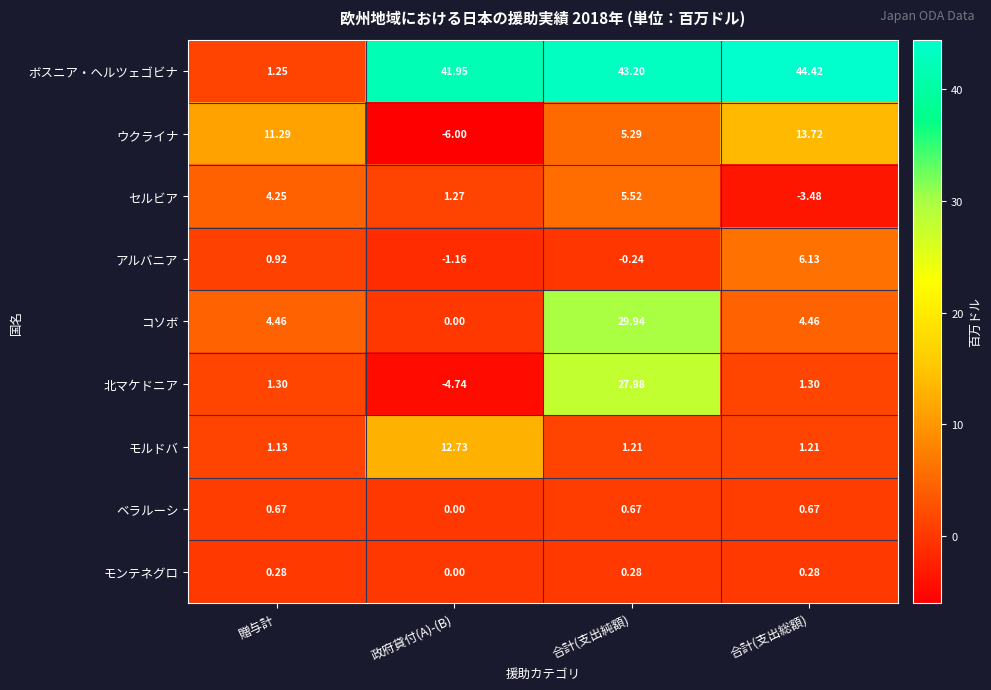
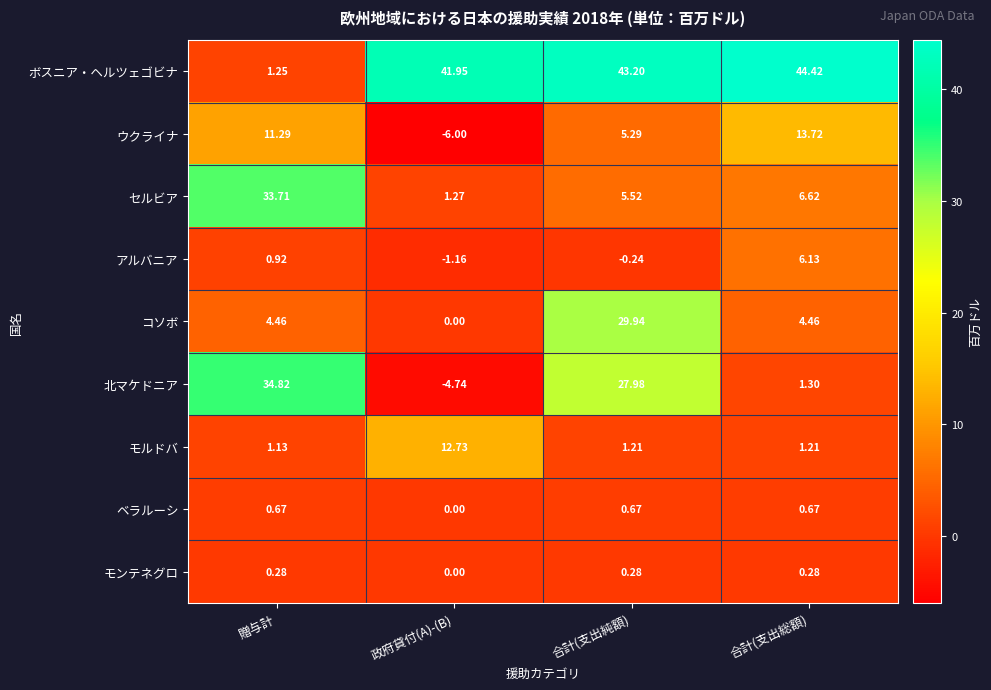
  {
    "ボスニア・ヘルツェゴビナ": {
      "贈与計": 1.25,
      "政府貸付(A)-(B)": 41.95,
      "合計(支出純額)": 43.20,
      "合計(支出総額)": 44.42
    },
    "ウクライナ": {
      "贈与計": 11.29,
      "政府貸付(A)-(B)": -6.00,
      "合計(支出純額)": 5.29,
      "合計(支出総額)": 13.72
    },
    "セルビア": {
-     "贈与計": 4.25,
+     "贈与計": 33.71,
      "政府貸付(A)-(B)": 1.27,
      "合計(支出純額)": 5.52,
-     "合計(支出総額)": -3.48
+     "合計(支出総額)": 6.62
    },
    "アルバニア": {
      "贈与計": 0.92,
      "政府貸付(A)-(B)": -1.16,
      "合計(支出純額)": -0.24,
      "合計(支出総額)": 6.13
    },
    "コソボ": {
      "贈与計": 4.46,
      "政府貸付(A)-(B)": 0.00,
      "合計(支出純額)": 29.94,
      "合計(支出総額)": 4.46
    },
    "北マケドニア": {
-     "贈与計": 1.30,
+     "贈与計": 34.82,
      "政府貸付(A)-(B)": -4.74,
      "合計(支出純額)": 27.98,
      "合計(支出総額)": 1.30
    },
    "モルドバ": {
      "贈与計": 1.13,
      "政府貸付(A)-(B)": 12.73,
      "合計(支出純額)": 1.21,
      "合計(支出総額)": 1.21
    },
    "ベラルーシ": {
      "贈与計": 0.67,
      "政府貸付(A)-(B)": 0.00,
      "合計(支出純額)": 0.67,
      "合計(支出総額)": 0.67
    },
    "モンテネグロ": {
      "贈与計": 0.28,
      "政府貸付(A)-(B)": 0.00,
      "合計(支出純額)": 0.28,
      "合計(支出総額)": 0.28
    }
  }
